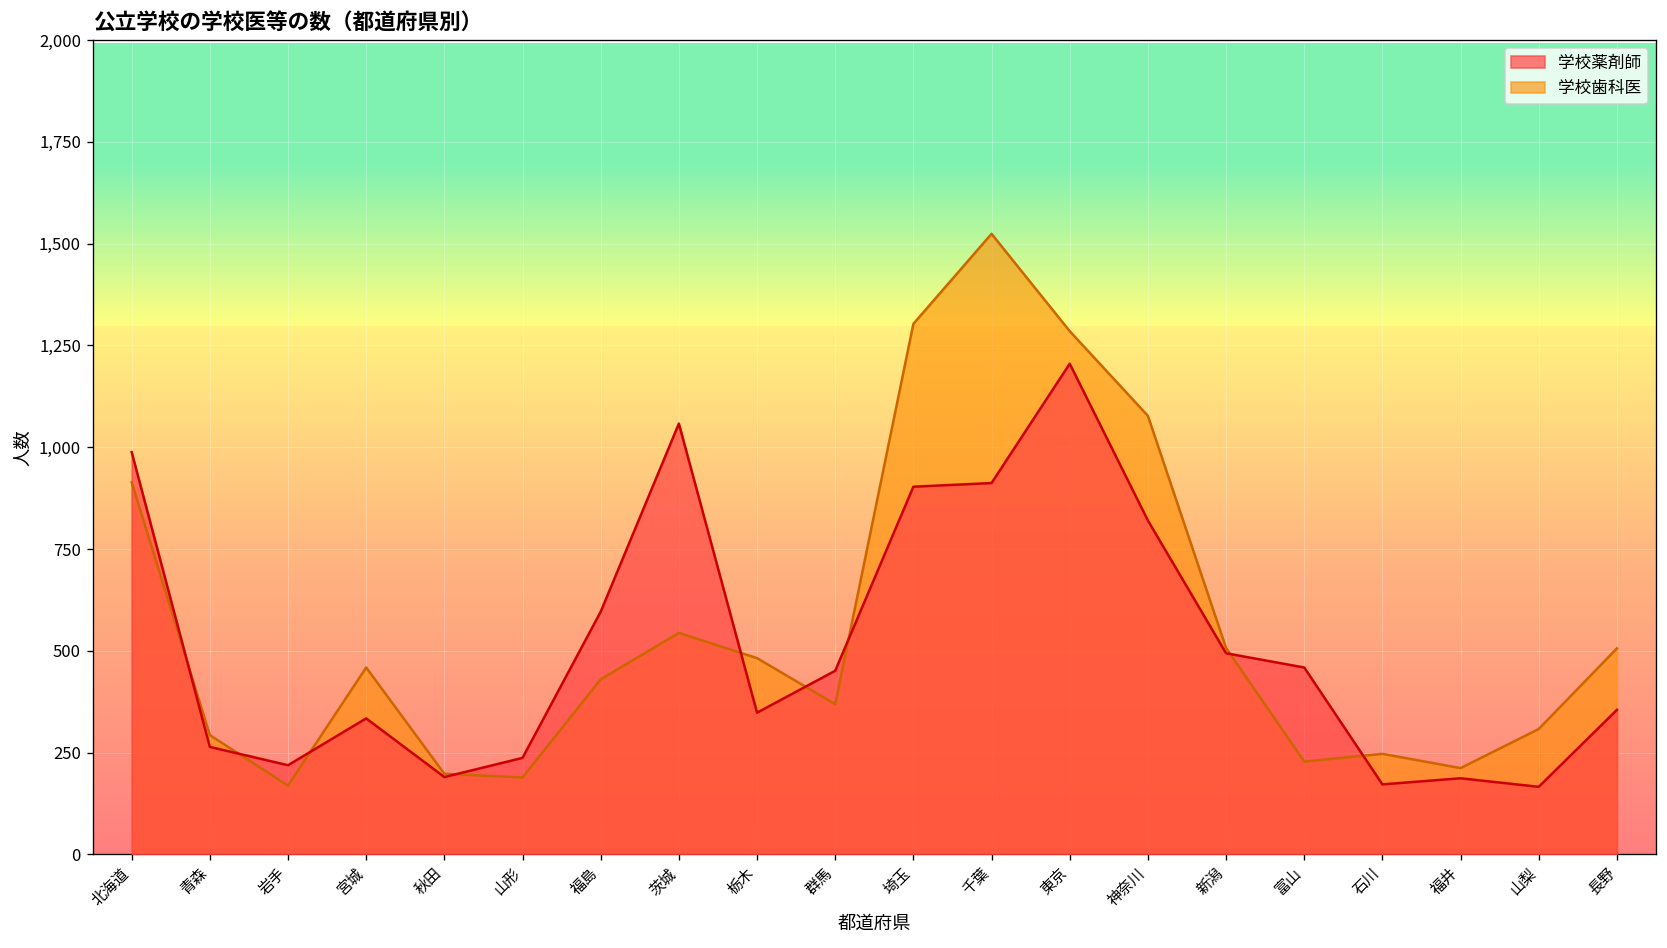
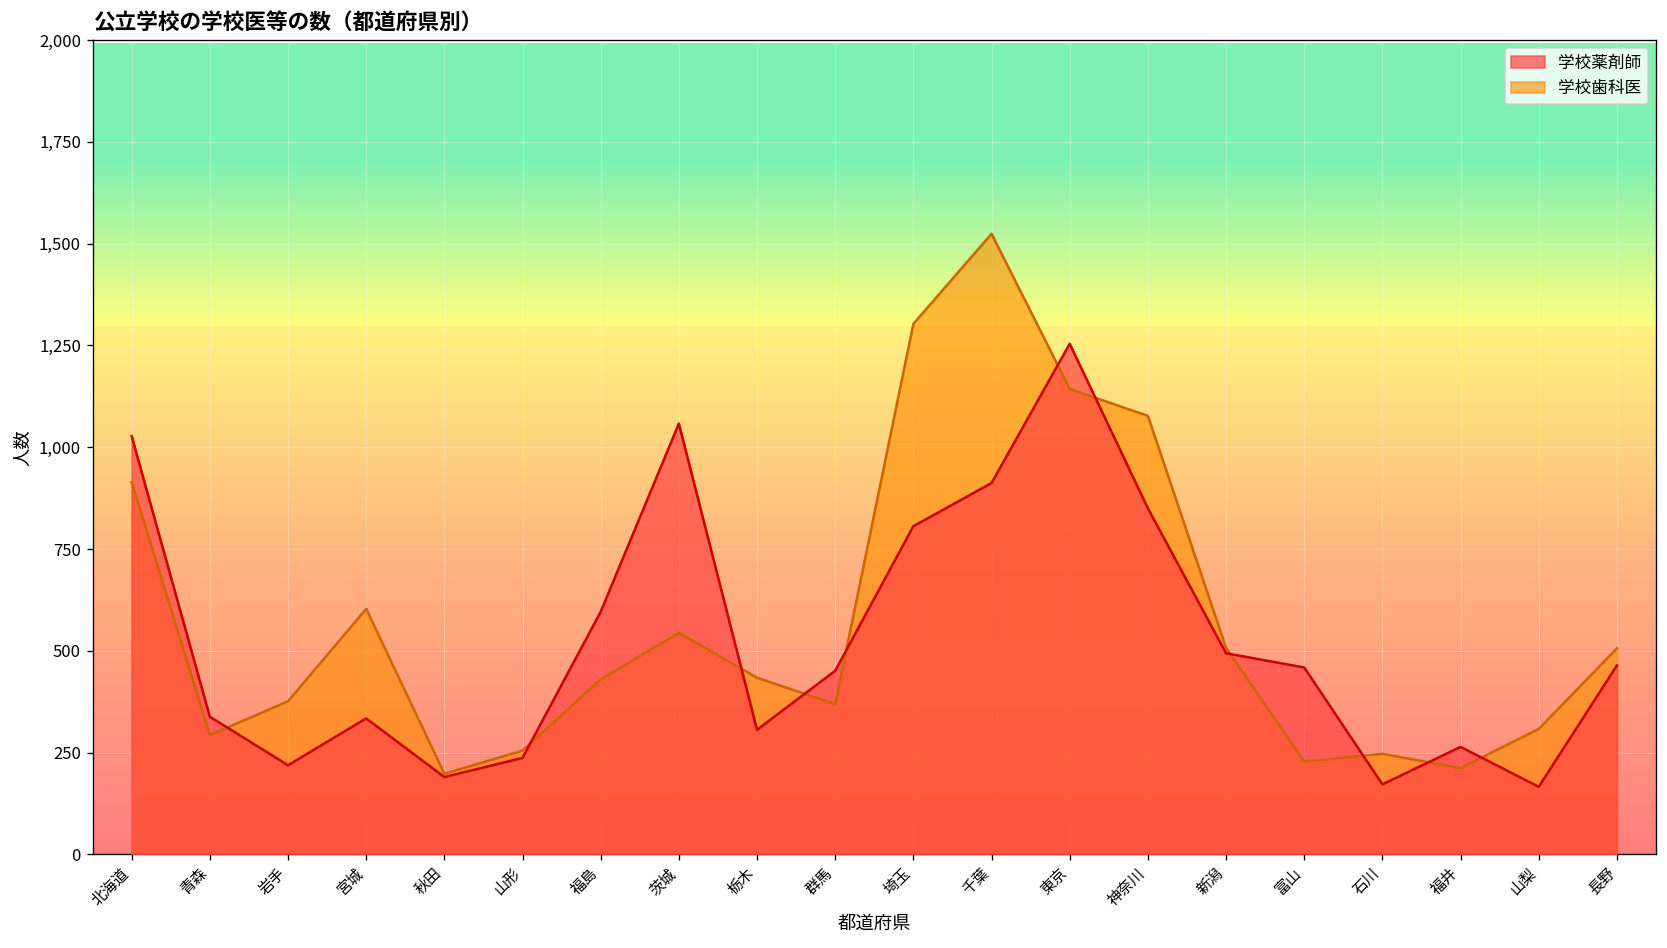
  {
    "学校薬剤師": {
-     "北海道": "990",
-     "青森": "260",
+     "北海道": "1,030",
+     "青森": "340",
      "岩手": "220",
      "宮城": "330",
      "秋田": "190",
      "山形": "240",
      "福島": "600",
      "茨城": "1,060",
-     "栃木": "350",
+     "栃木": "310",
      "群馬": "450",
-     "埼玉": "900",
+     "埼玉": "810",
      "千葉": "910",
-     "東京": "1,210",
-     "神奈川": "820",
+     "東京": "1,250",
+     "神奈川": "850",
      "新潟": "490",
      "富山": "460",
      "石川": "170",
-     "福井": "190",
+     "福井": "260",
      "山梨": "170",
-     "長野": "360"
+     "長野": "460"
    },
    "学校歯科医": {
      "北海道": "910",
      "青森": "290",
-     "岩手": "170",
-     "宮城": "460",
+     "岩手": "380",
+     "宮城": "600",
      "秋田": "200",
-     "山形": "190",
+     "山形": "260",
      "福島": "430",
      "茨城": "540",
-     "栃木": "480",
+     "栃木": "430",
      "群馬": "370",
      "埼玉": "1,300",
      "千葉": "1,520",
-     "東京": "1,290",
+     "東京": "1,140",
      "神奈川": "1,080",
      "新潟": "510",
      "富山": "230",
      "石川": "250",
      "福井": "210",
      "山梨": "310",
      "長野": "510"
    }
  }
